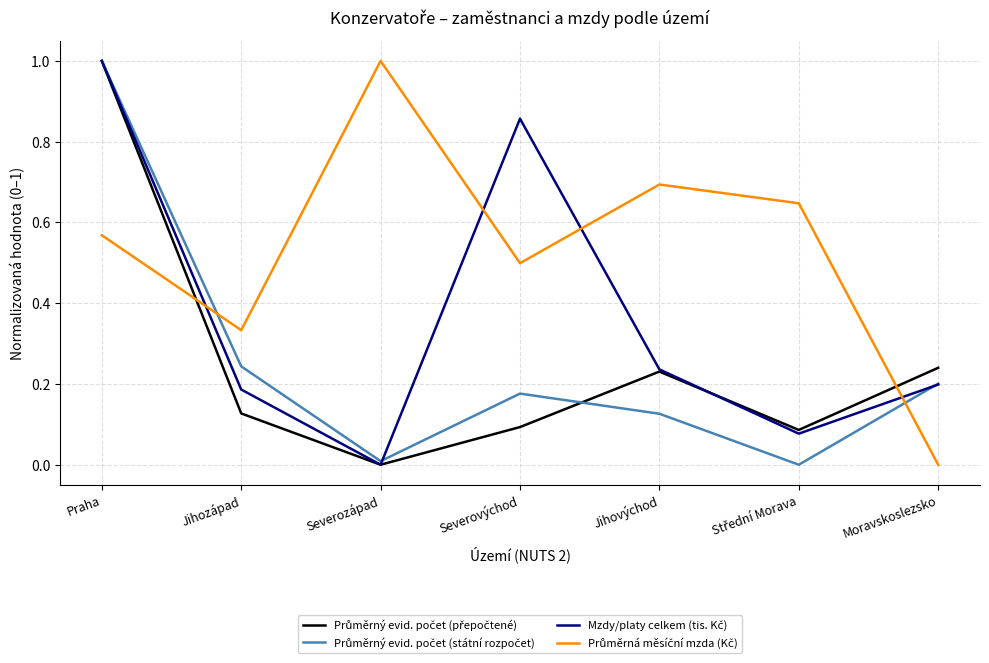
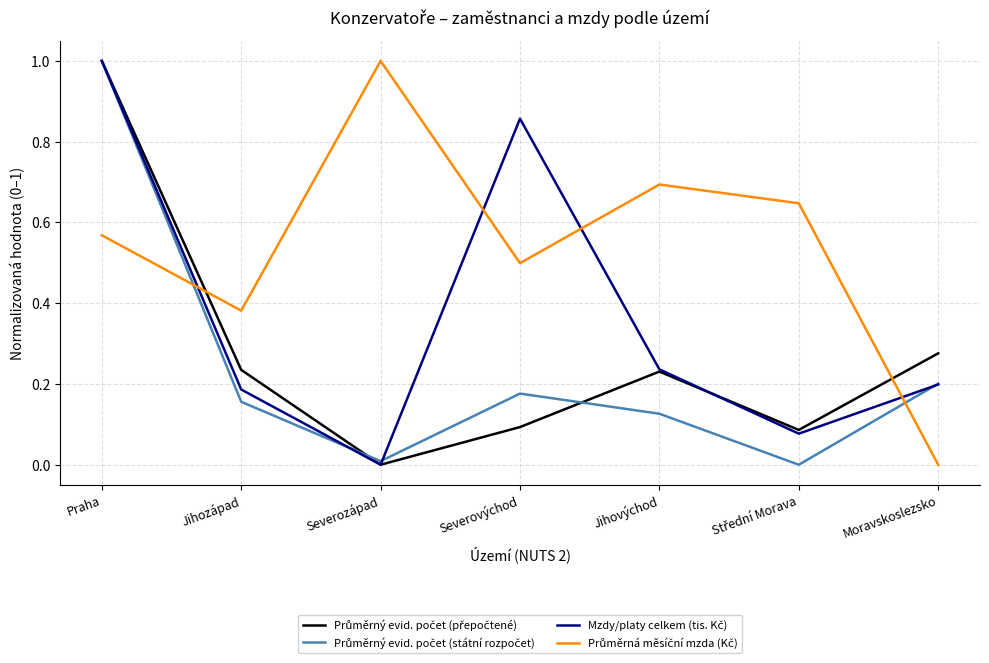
  {
    "Průměrný evid. počet (přepočtené)": {
-     "Jihozápad": 0.13,
+     "Jihozápad": 0.23,
      "Severovýchod": 0.09,
      "Střední Morava": 0.09,
-     "Moravskoslezsko": 0.24
+     "Moravskoslezsko": 0.28
    },
    "Průměrný evid. počet (státní rozpočet)": {
-     "Jihozápad": 0.24,
+     "Jihozápad": 0.16,
      "Severozápad": 0.01,
      "Severovýchod": 0.18,
      "Jihovýchod": 0.13,
      "Střední Morava": 0.00
    },
    "Mzdy/platy celkem (tis. Kč)": {
      "Jihozápad": 0.19,
      "Severovýchod": 0.86,
      "Střední Morava": 0.08
    },
    "Průměrná měsíční mzda (Kč)": {
      "Praha": 0.57,
-     "Jihozápad": 0.33,
+     "Jihozápad": 0.38,
      "Severozápad": 1.00,
      "Severovýchod": 0.50,
      "Jihovýchod": 0.69,
      "Střední Morava": 0.65,
      "Moravskoslezsko": 0.00
    }
  }
